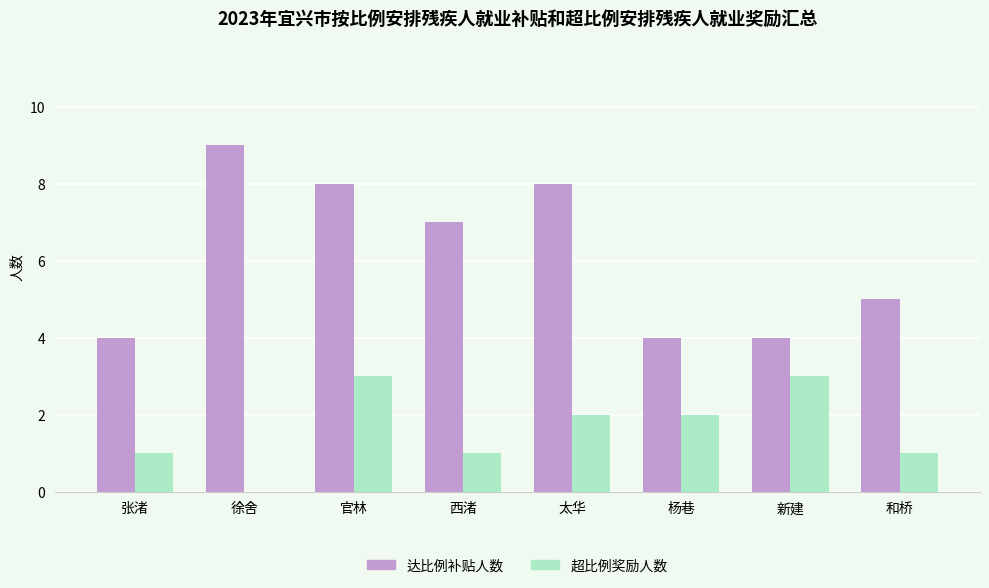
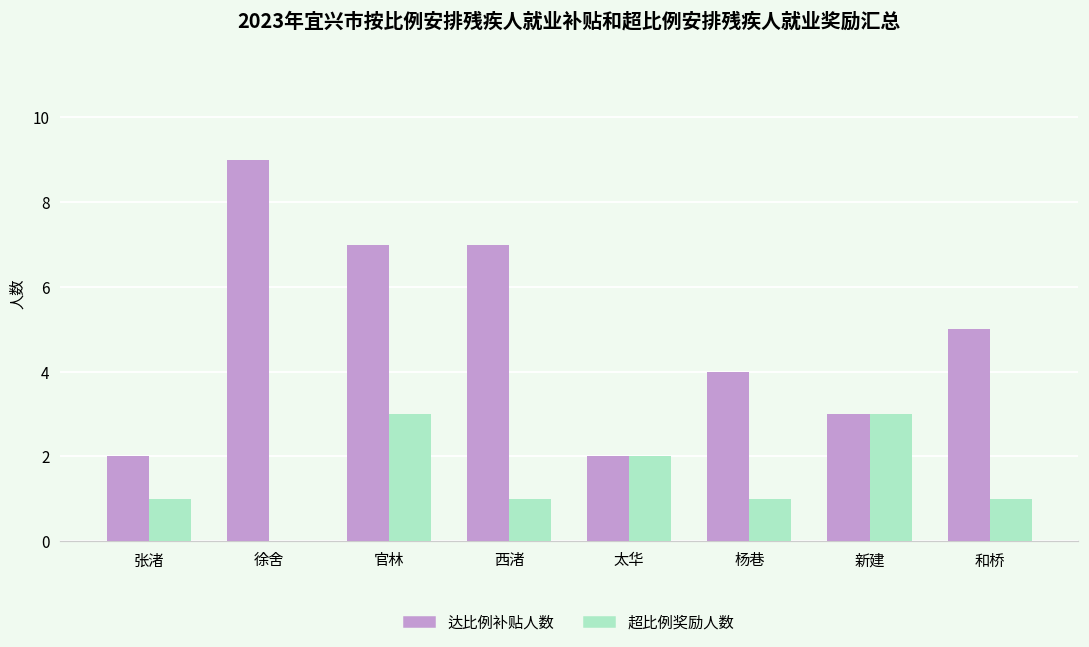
  {
    "达比例补贴人数": {
-     "张渚": 4,
+     "张渚": 2,
      "徐舍": 9,
-     "官林": 8,
+     "官林": 7,
      "西渚": 7,
-     "太华": 8,
+     "太华": 2,
      "杨巷": 4,
-     "新建": 4,
+     "新建": 3,
      "和桥": 5
    },
    "超比例奖励人数": {
      "张渚": 1,
      "徐舍": 0,
      "官林": 3,
      "西渚": 1,
      "太华": 2,
-     "杨巷": 2,
+     "杨巷": 1,
      "新建": 3,
      "和桥": 1
    }
  }
